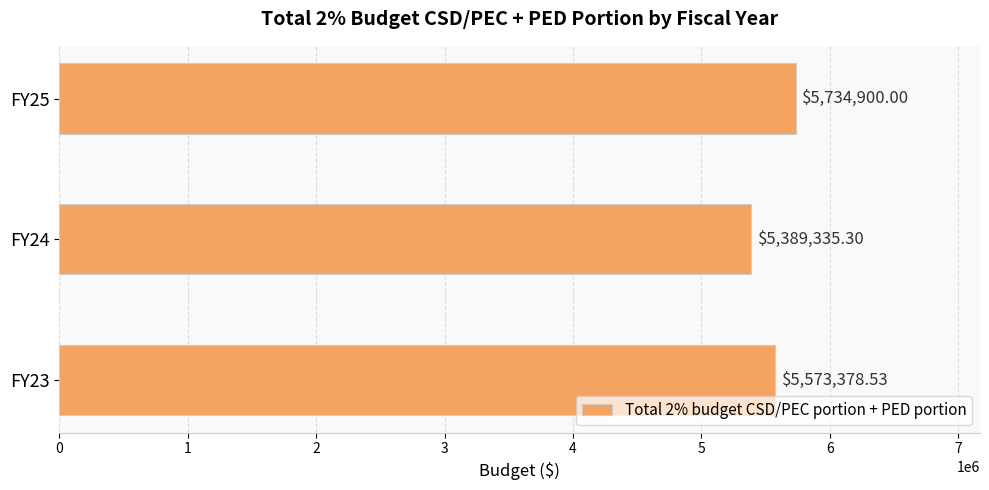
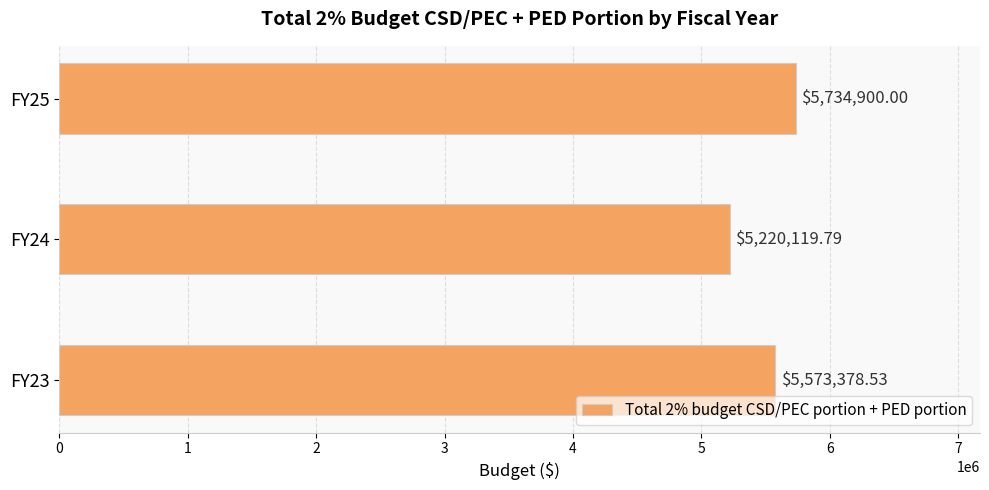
  {
    "FY25": "$5,734,900.00",
-   "FY24": "$5,389,335.30",
+   "FY24": "$5,220,119.79",
    "FY23": "$5,573,378.53"
  }
